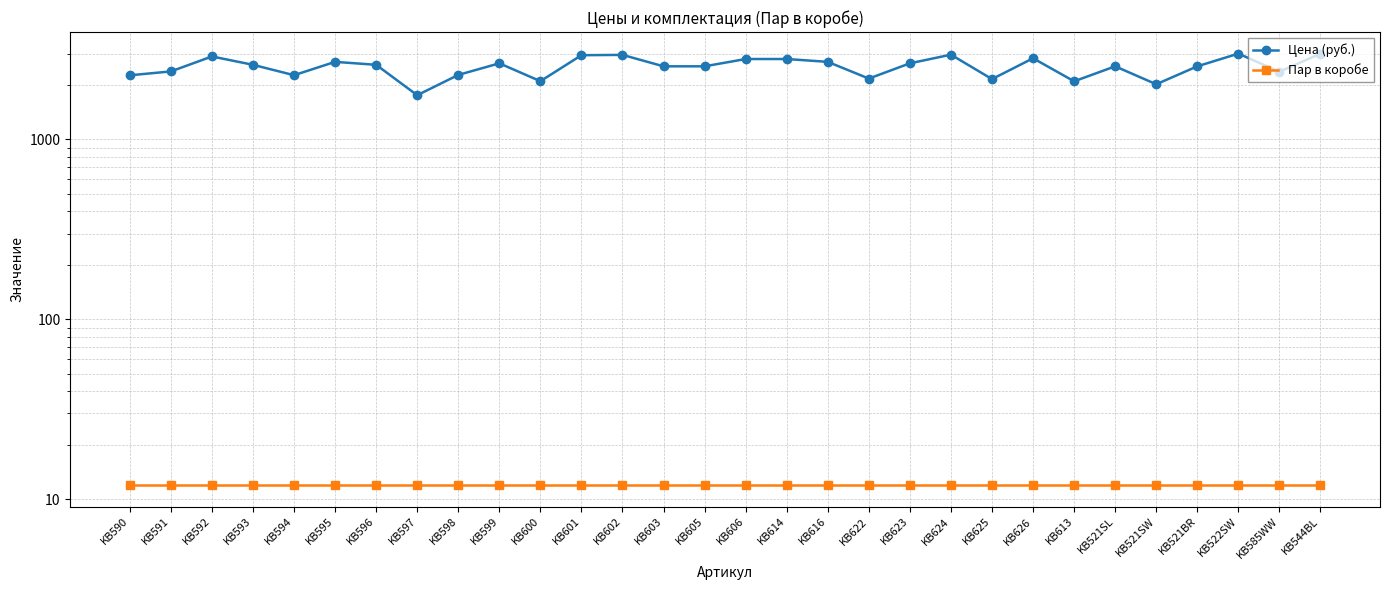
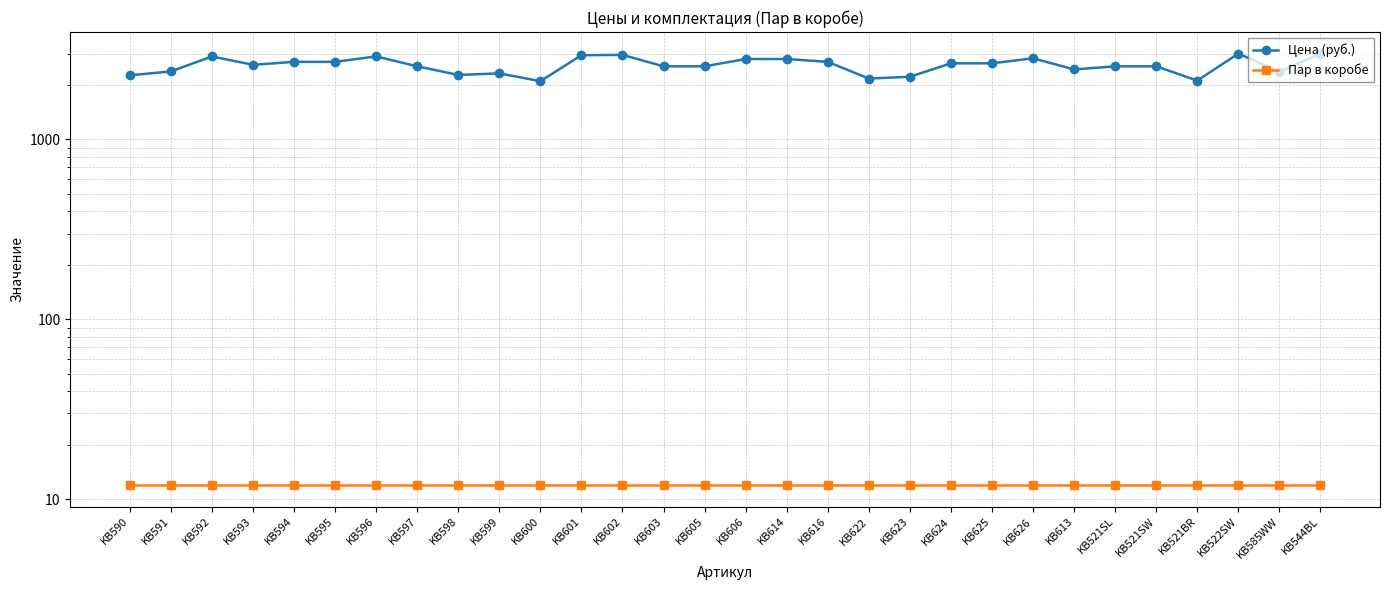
  {
    "Цена (руб.)": {
      "KB590": 2300,
      "KB591": 2400,
      "KB592": 2900,
      "KB593": 2600,
-     "KB594": 2300,
+     "KB594": 2700,
      "KB595": 2700,
-     "KB596": 2600,
-     "KB597": 1800,
+     "KB596": 2900,
+     "KB597": 2600,
      "KB598": 2300,
-     "KB599": 2700,
+     "KB599": 2300,
      "KB600": 2100,
      "KB601": 2900,
      "KB602": 3000,
      "KB603": 2600,
      "KB605": 2600,
      "KB606": 2800,
      "KB614": 2800,
      "KB616": 2700,
      "KB622": 2200,
-     "KB623": 2700,
-     "KB624": 3000,
-     "KB625": 2200,
+     "KB623": 2200,
+     "KB624": 2700,
+     "KB625": 2700,
      "KB626": 2800,
-     "KB613": 2100,
+     "KB613": 2500,
      "KB521SL": 2600,
-     "KB521SW": 2000,
-     "KB521BR": 2600,
+     "KB521SW": 2600,
+     "KB521BR": 2100,
      "KB522SW": 3000
    },
    "Пар в коробе": {
      "KB590": 12,
      "KB591": 12,
      "KB592": 12,
      "KB593": 12,
      "KB594": 12,
      "KB595": 12,
      "KB596": 12,
      "KB597": 12,
      "KB598": 12,
      "KB599": 12,
      "KB600": 12,
      "KB601": 12,
      "KB602": 12,
      "KB603": 12,
      "KB605": 12,
      "KB606": 12,
      "KB614": 12,
      "KB616": 12,
      "KB622": 12,
      "KB623": 12,
      "KB624": 12,
      "KB625": 12,
      "KB626": 12,
      "KB613": 12,
      "KB521SL": 12,
      "KB521SW": 12,
      "KB521BR": 12,
      "KB522SW": 12,
      "KB585WW": 12,
      "KB544BL": 12
    }
  }
